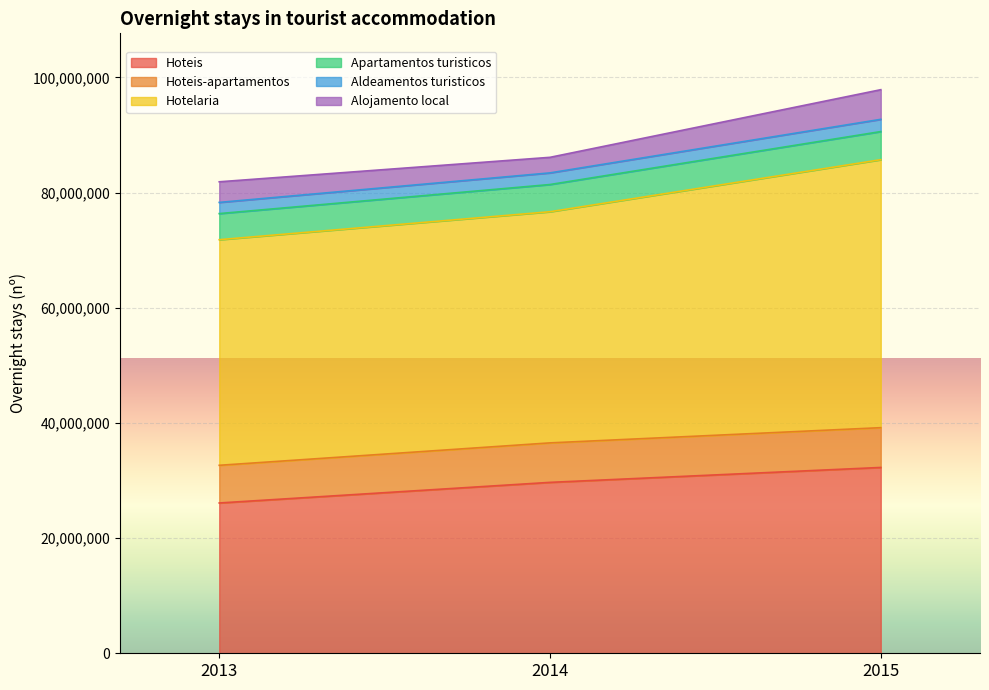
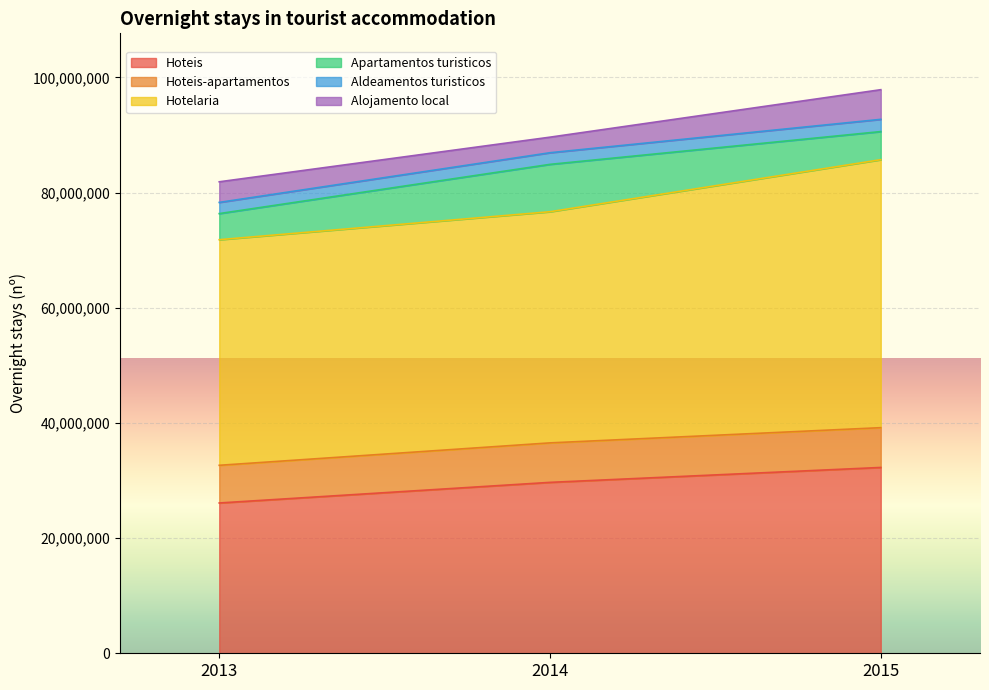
  {
    "Hotelaria": {
      "2013": "39,000,000",
      "2014": "40,000,000",
      "2015": "47,000,000"
    },
    "Apartamentos turisticos": {
      "2013": "5,000,000",
-     "2014": "5,000,000",
+     "2014": "8,000,000",
      "2015": "5,000,000"
    },
    "Aldeamentos turisticos": {
      "2013": "2,000,000",
      "2014": "2,000,000",
      "2015": "2,000,000"
    },
    "Alojamento local": {
      "2013": "4,000,000",
      "2014": "3,000,000",
      "2015": "5,000,000"
    }
  }
